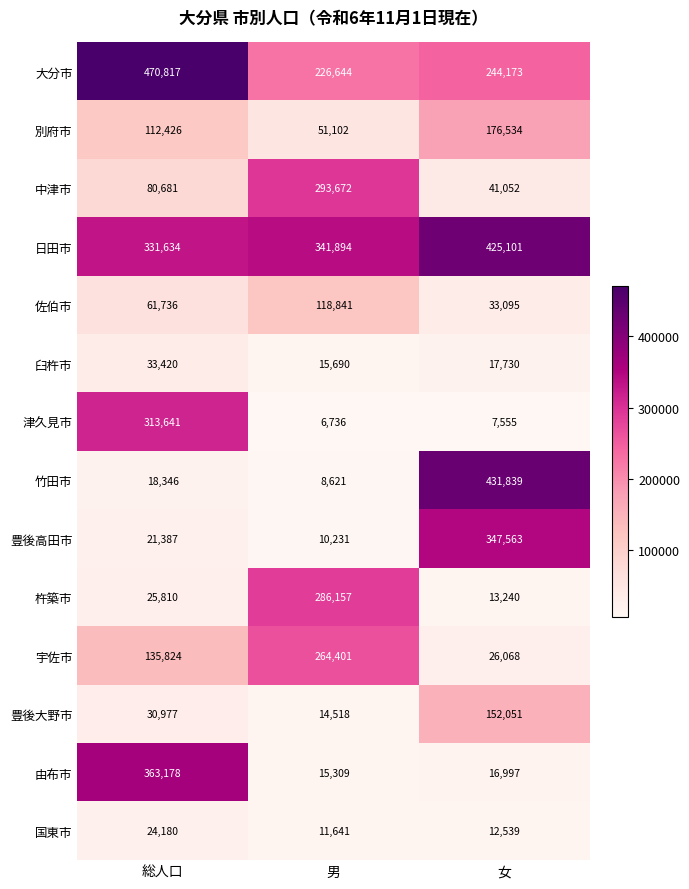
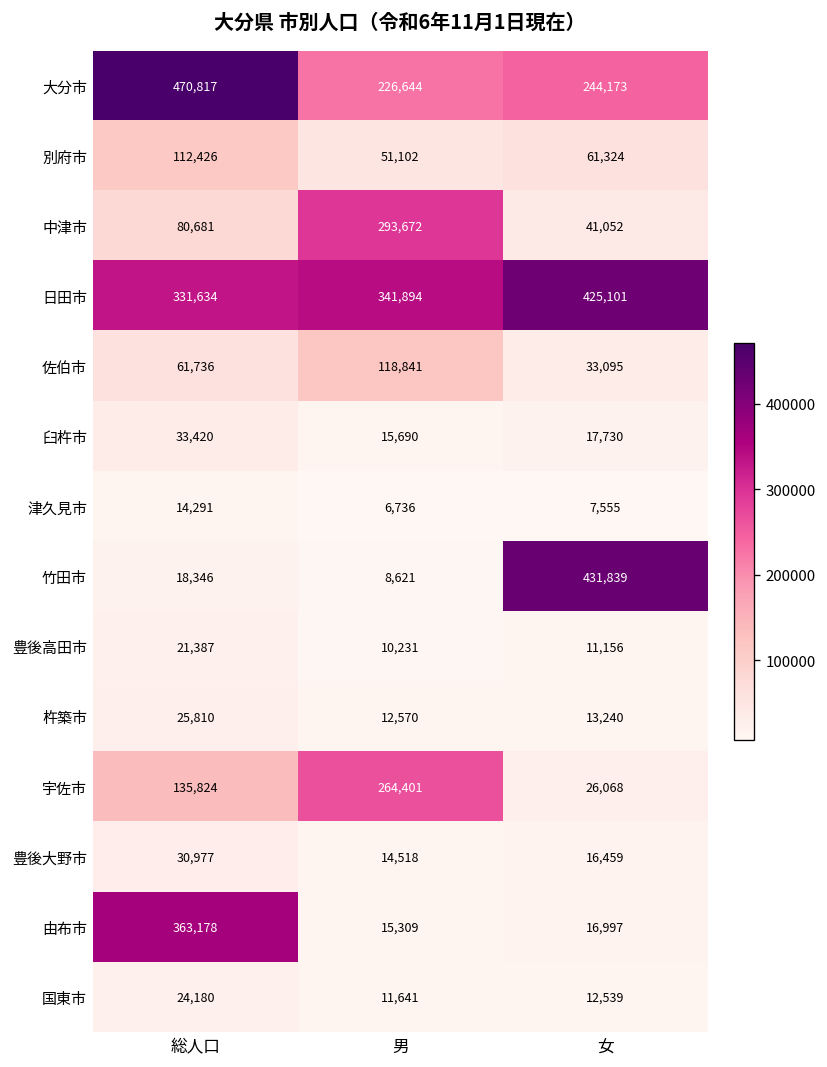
  {
    "大分市": {
      "総人口": "470,817",
      "男": "226,644",
      "女": "244,173"
    },
    "別府市": {
      "総人口": "112,426",
      "男": "51,102",
-     "女": "176,534"
+     "女": "61,324"
    },
    "中津市": {
      "総人口": "80,681",
      "男": "293,672",
      "女": "41,052"
    },
    "日田市": {
      "総人口": "331,634",
      "男": "341,894",
      "女": "425,101"
    },
    "佐伯市": {
      "総人口": "61,736",
      "男": "118,841",
      "女": "33,095"
    },
    "臼杵市": {
      "総人口": "33,420",
      "男": "15,690",
      "女": "17,730"
    },
    "津久見市": {
-     "総人口": "313,641",
+     "総人口": "14,291",
      "男": "6,736",
      "女": "7,555"
    },
    "竹田市": {
      "総人口": "18,346",
      "男": "8,621",
      "女": "431,839"
    },
    "豊後高田市": {
      "総人口": "21,387",
      "男": "10,231",
-     "女": "347,563"
+     "女": "11,156"
    },
    "杵築市": {
      "総人口": "25,810",
-     "男": "286,157",
+     "男": "12,570",
      "女": "13,240"
    },
    "宇佐市": {
      "総人口": "135,824",
      "男": "264,401",
      "女": "26,068"
    },
    "豊後大野市": {
      "総人口": "30,977",
      "男": "14,518",
-     "女": "152,051"
+     "女": "16,459"
    },
    "由布市": {
      "総人口": "363,178",
      "男": "15,309",
      "女": "16,997"
    },
    "国東市": {
      "総人口": "24,180",
      "男": "11,641",
      "女": "12,539"
    }
  }
